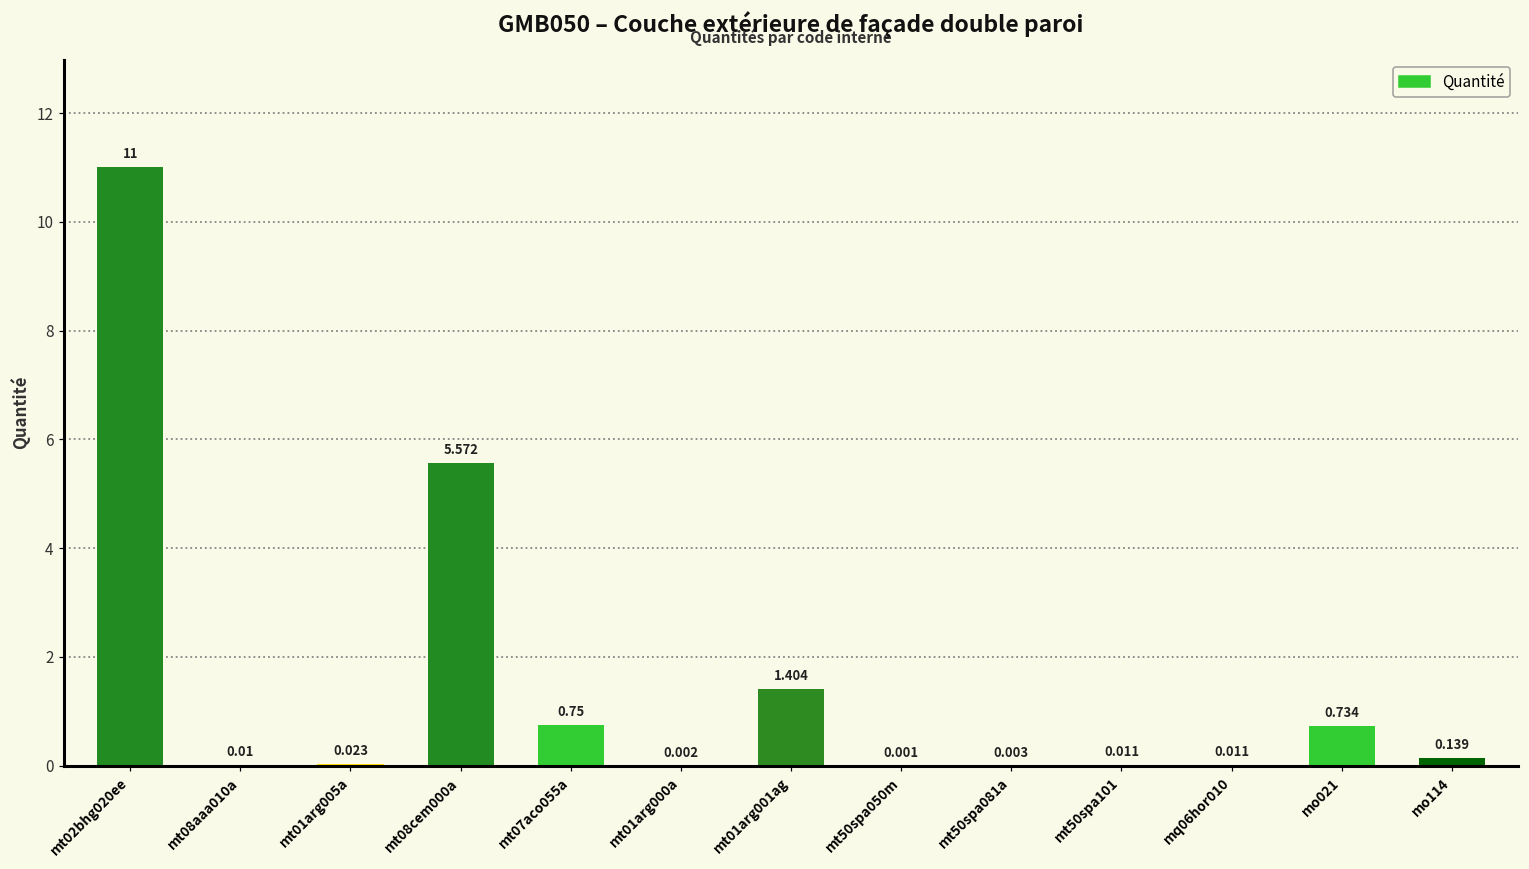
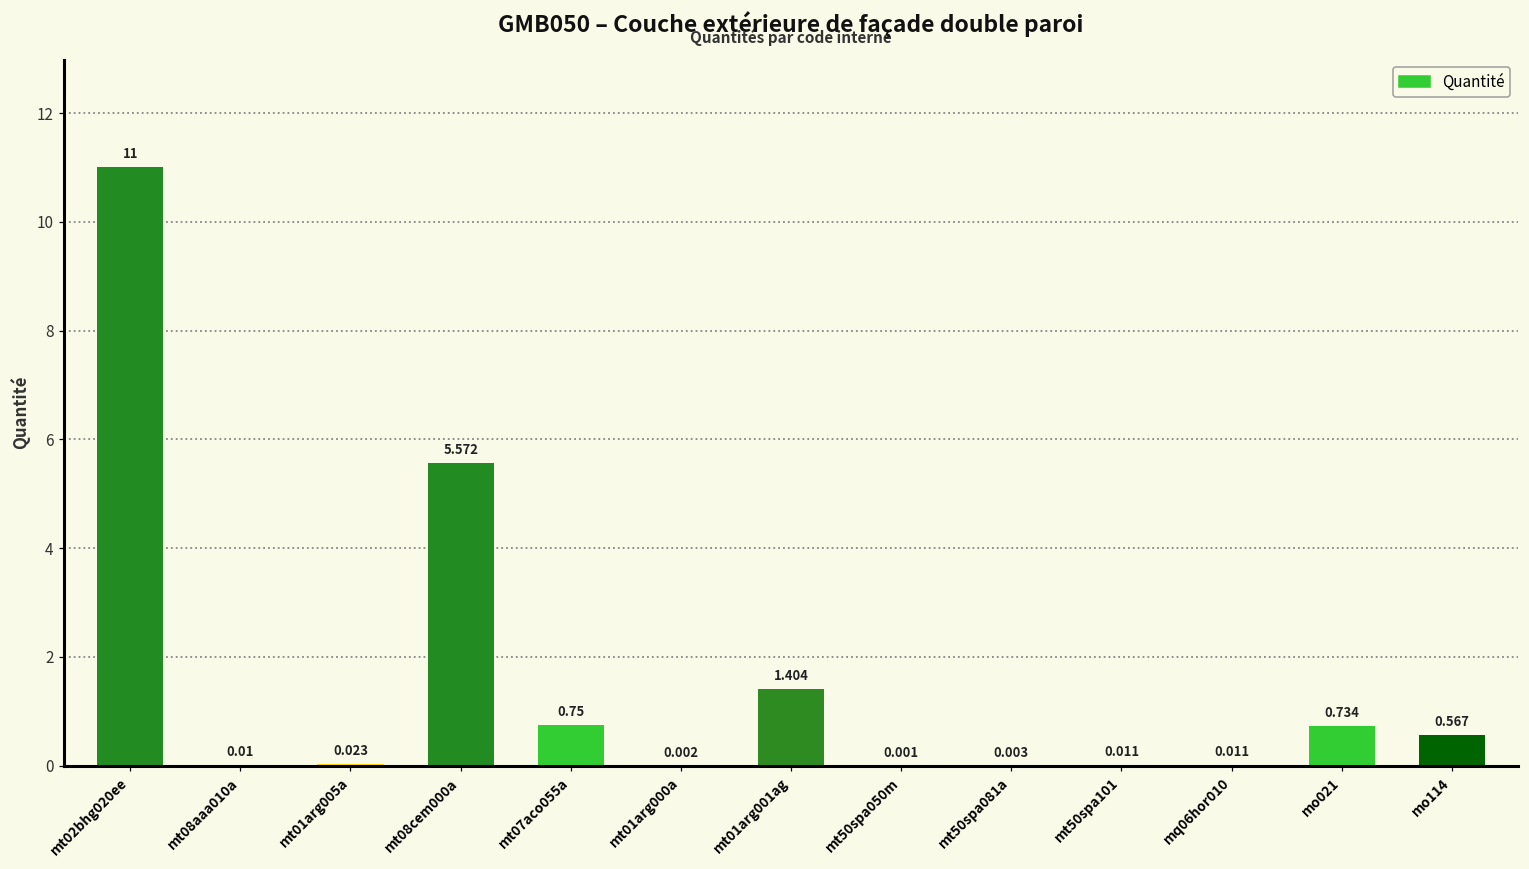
  {
    "mt02bhg020ee": 11,
    "mt08aaa010a": 0.01,
    "mt01arg005a": 0.023,
    "mt08cem000a": 5.572,
    "mt07aco055a": 0.75,
    "mt01arg000a": 0.002,
    "mt01arg001ag": 1.404,
    "mt50spa050m": 0.001,
    "mt50spa081a": 0.003,
    "mt50spa101": 0.011,
    "mq06hor010": 0.011,
    "mo021": 0.734,
-   "mo114": 0.139
+   "mo114": 0.567
  }
